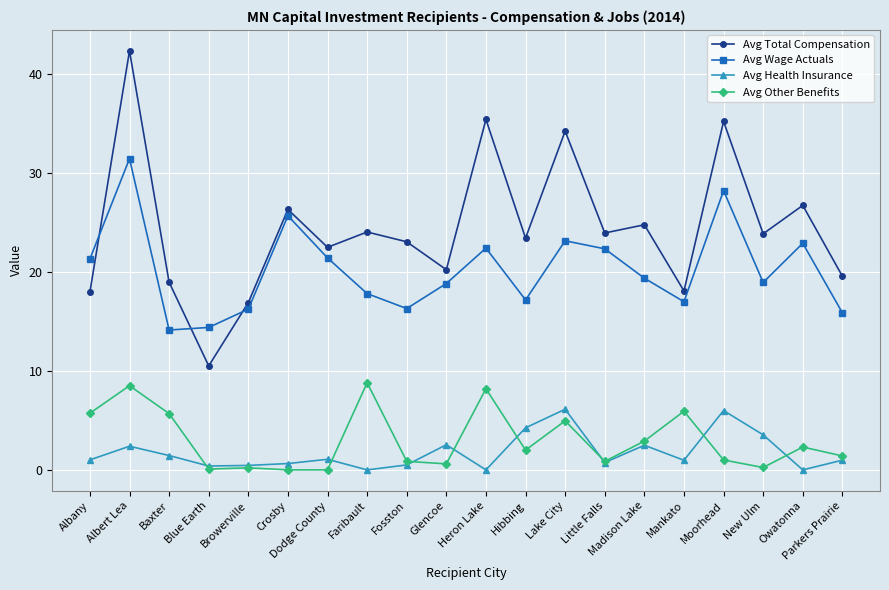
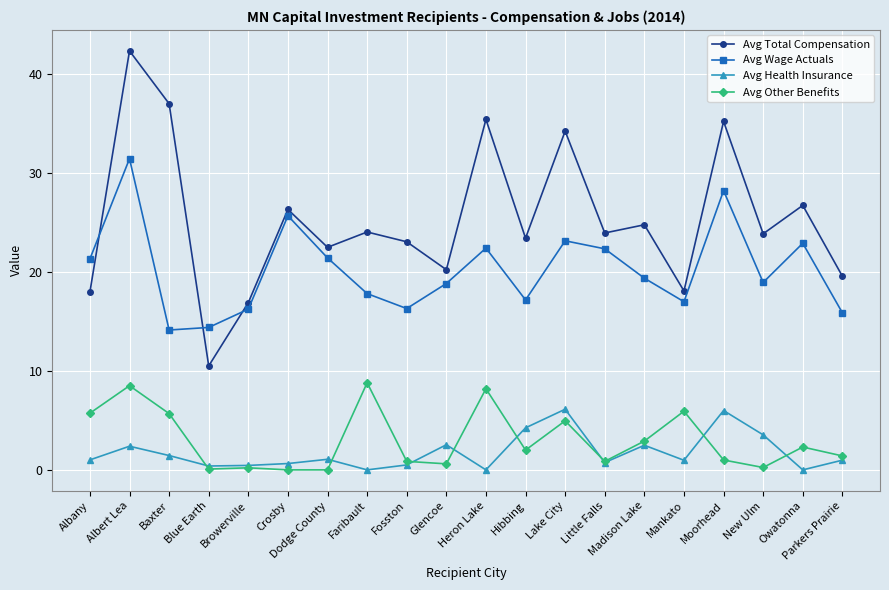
  {
    "Avg Total Compensation": {
      "Albany": 18,
      "Albert Lea": 42,
-     "Baxter": 19,
+     "Baxter": 37,
      "Blue Earth": 11,
      "Browerville": 17,
      "Crosby": 26,
      "Dodge County": 23,
      "Faribault": 24,
      "Fosston": 23,
      "Glencoe": 20,
      "Heron Lake": 35,
      "Hibbing": 23,
      "Lake City": 34,
      "Little Falls": 24,
      "Madison Lake": 25,
      "Mankato": 18,
      "Moorhead": 35,
      "New Ulm": 24,
      "Owatonna": 27,
      "Parkers Prairie": 20
    },
    "Avg Other Benefits": {
      "Albany": 6,
      "Albert Lea": 9,
      "Baxter": 6,
      "Blue Earth": 0,
      "Crosby": 0,
      "Dodge County": 0,
      "Faribault": 9,
      "Fosston": 1,
      "Glencoe": 1,
      "Heron Lake": 8,
      "Hibbing": 2,
      "Lake City": 5,
      "Madison Lake": 3,
      "Mankato": 6,
      "Moorhead": 1,
      "New Ulm": 0,
      "Owatonna": 2,
      "Parkers Prairie": 1
    }
  }
